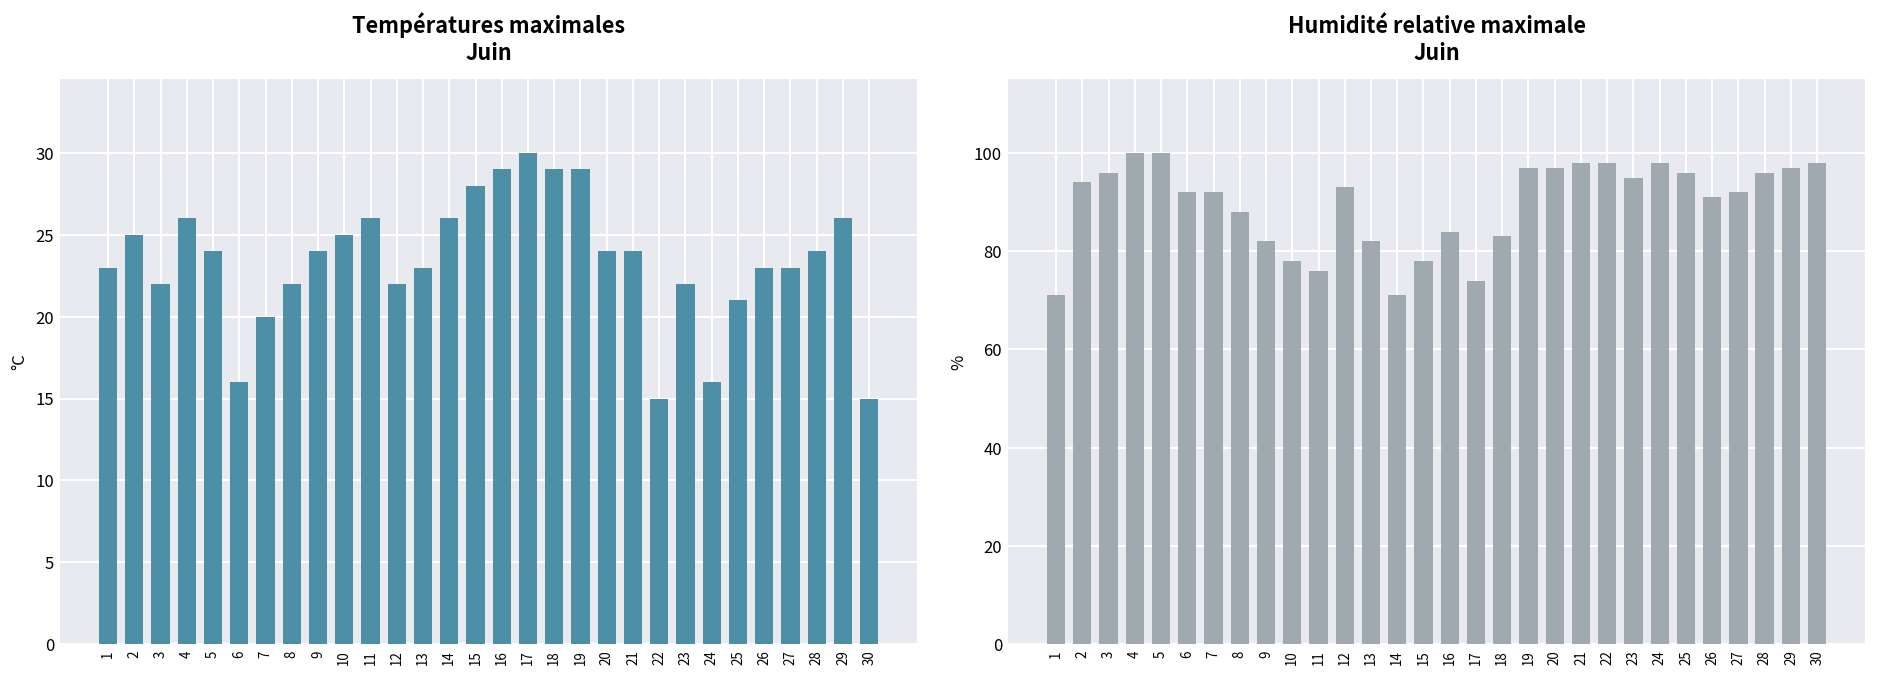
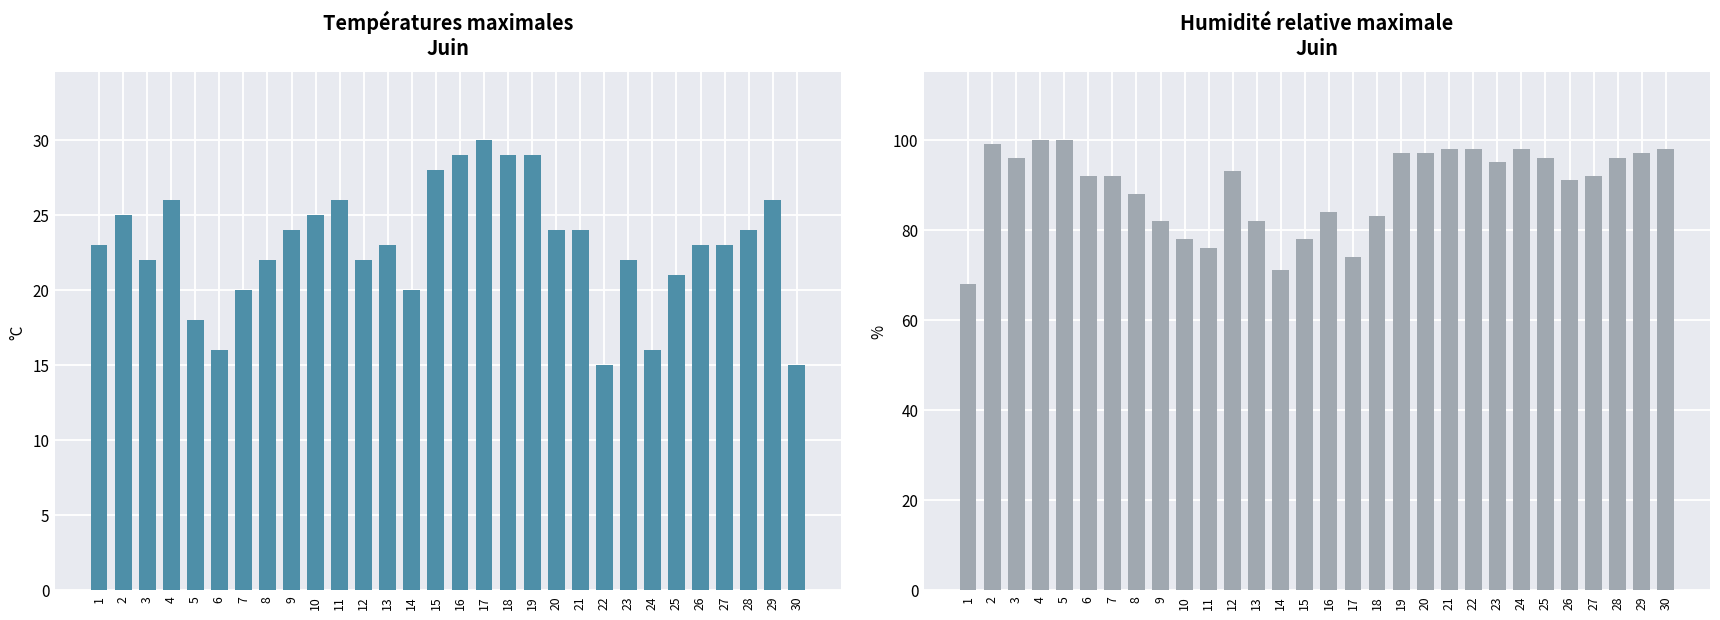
  {
    "Températures maximales Juin": {
      "1": 23,
      "2": 25,
      "3": 22,
      "4": 26,
-     "5": 24,
+     "5": 18,
      "6": 16,
      "7": 20,
      "8": 22,
      "9": 24,
      "10": 25,
      "11": 26,
      "12": 22,
      "13": 23,
-     "14": 26,
+     "14": 20,
      "15": 28,
      "16": 29,
      "17": 30,
      "18": 29,
      "19": 29,
      "20": 24,
      "21": 24,
      "22": 15,
      "23": 22,
      "24": 16,
      "25": 21,
      "26": 23,
      "27": 23,
      "28": 24,
      "29": 26,
      "30": 15
    },
    "Humidité relative maximale Juin": {
-     "1": 71,
-     "2": 94,
+     "1": 68,
+     "2": 99,
      "3": 96,
      "4": 100,
      "5": 100,
      "6": 92,
      "7": 92,
      "8": 88,
      "9": 82,
      "10": 78,
      "11": 76,
      "12": 93,
      "13": 82,
      "14": 71,
      "15": 78,
      "16": 84,
      "17": 74,
      "18": 83,
      "19": 97,
      "20": 97,
      "21": 98,
      "22": 98,
      "23": 95,
      "24": 98,
      "25": 96,
      "26": 91,
      "27": 92,
      "28": 96,
      "29": 97,
      "30": 98
    }
  }
